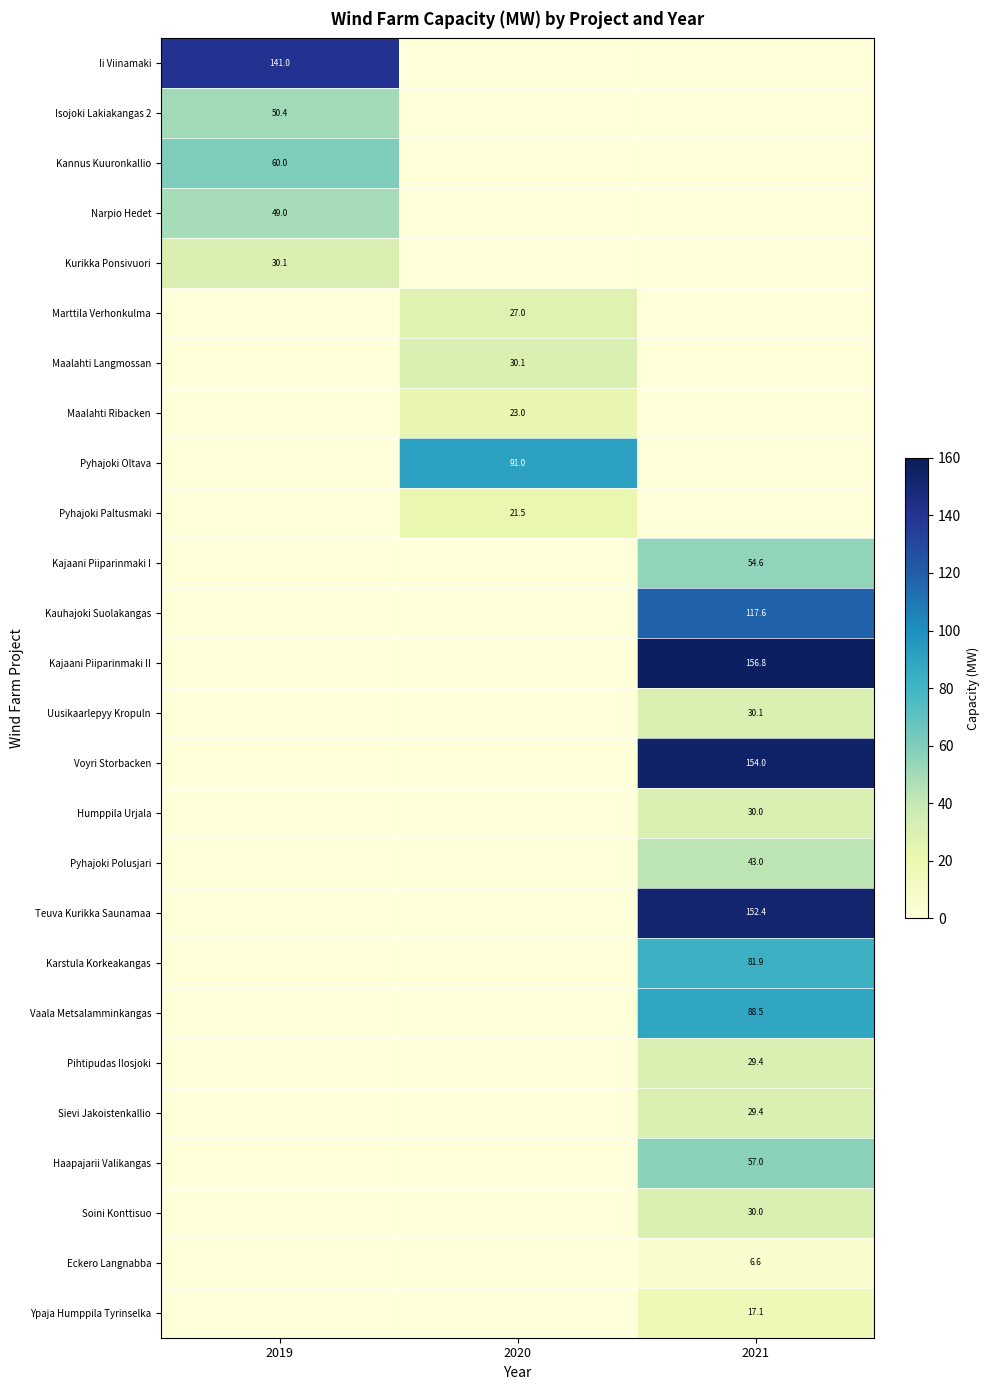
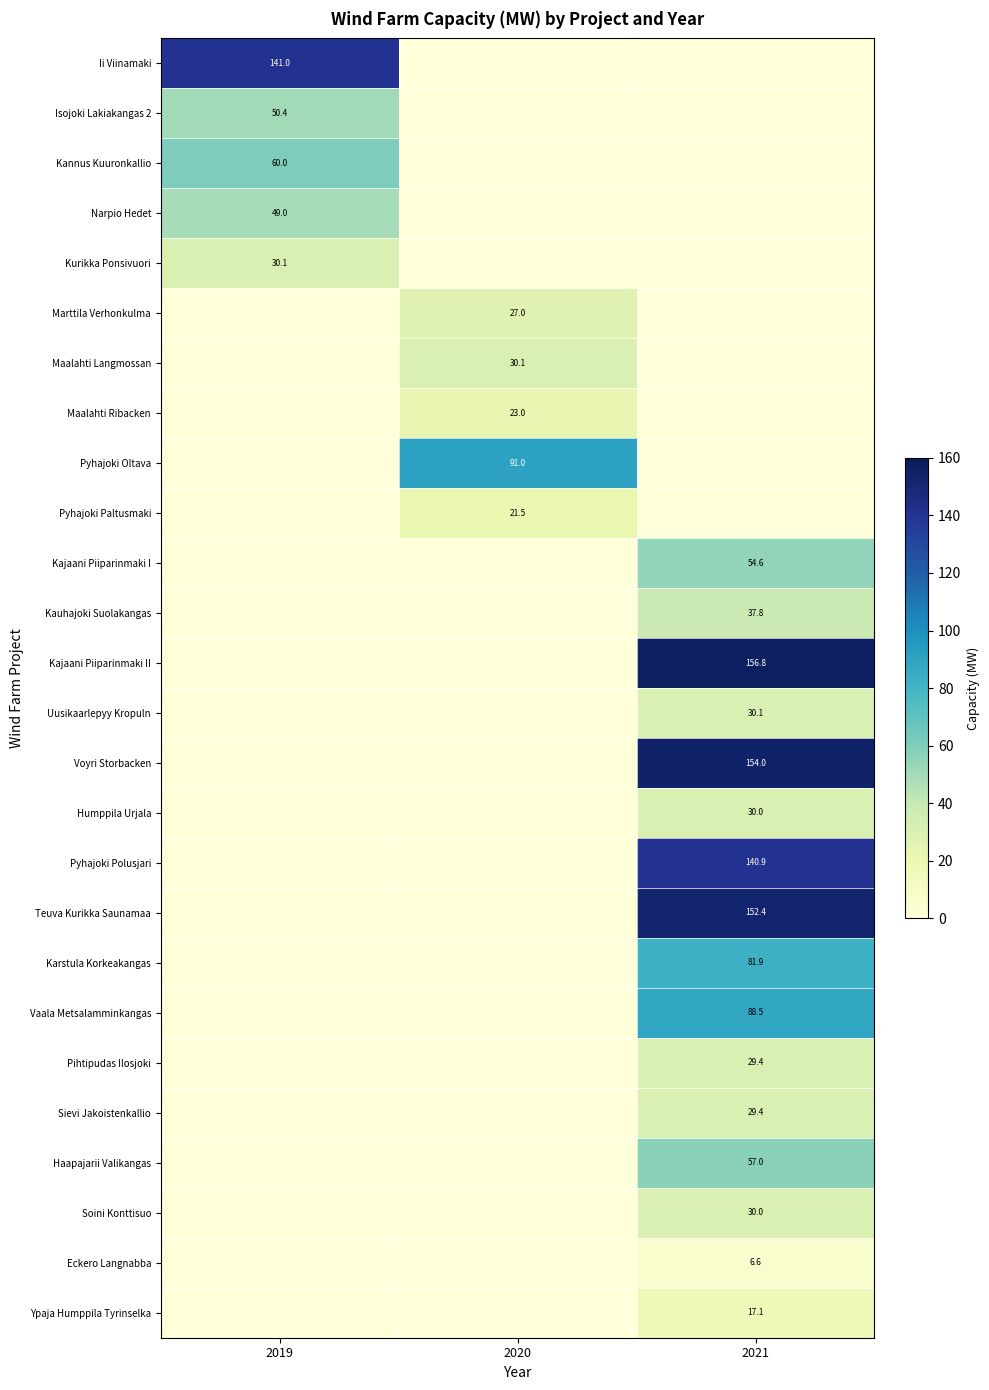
  {
    "Ii Viinamaki": {
      "2019": 141.0
    },
    "Isojoki Lakiakangas 2": {
      "2019": 50.4
    },
    "Kannus Kuuronkallio": {
      "2019": 60.0
    },
    "Narpio Hedet": {
      "2019": 49.0
    },
    "Kurikka Ponsivuori": {
      "2019": 30.1
    },
    "Marttila Verhonkulma": {
      "2020": 27.0
    },
    "Maalahti Langmossan": {
      "2020": 30.1
    },
    "Maalahti Ribacken": {
      "2020": 23.0
    },
    "Pyhajoki Oltava": {
      "2020": 91.0
    },
    "Pyhajoki Paltusmaki": {
      "2020": 21.5
    },
    "Kajaani Piiparinmaki I": {
      "2021": 54.6
    },
    "Kauhajoki Suolakangas": {
-     "2021": 117.6
+     "2021": 37.8
    },
    "Kajaani Piiparinmaki II": {
      "2021": 156.8
    },
    "Uusikaarlepyy Kropuln": {
      "2021": 30.1
    },
    "Voyri Storbacken": {
      "2021": 154.0
    },
    "Humppila Urjala": {
      "2021": 30.0
    },
    "Pyhajoki Polusjari": {
-     "2021": 43.0
+     "2021": 140.9
    },
    "Teuva Kurikka Saunamaa": {
      "2021": 152.4
    },
    "Karstula Korkeakangas": {
      "2021": 81.9
    },
    "Vaala Metsalamminkangas": {
      "2021": 88.5
    },
    "Pihtipudas Ilosjoki": {
      "2021": 29.4
    },
    "Sievi Jakoistenkallio": {
      "2021": 29.4
    },
    "Haapajarii Valikangas": {
      "2021": 57.0
    },
    "Soini Konttisuo": {
      "2021": 30.0
    },
    "Eckero Langnabba": {
      "2021": 6.6
    },
    "Ypaja Humppila Tyrinselka": {
      "2021": 17.1
    }
  }
